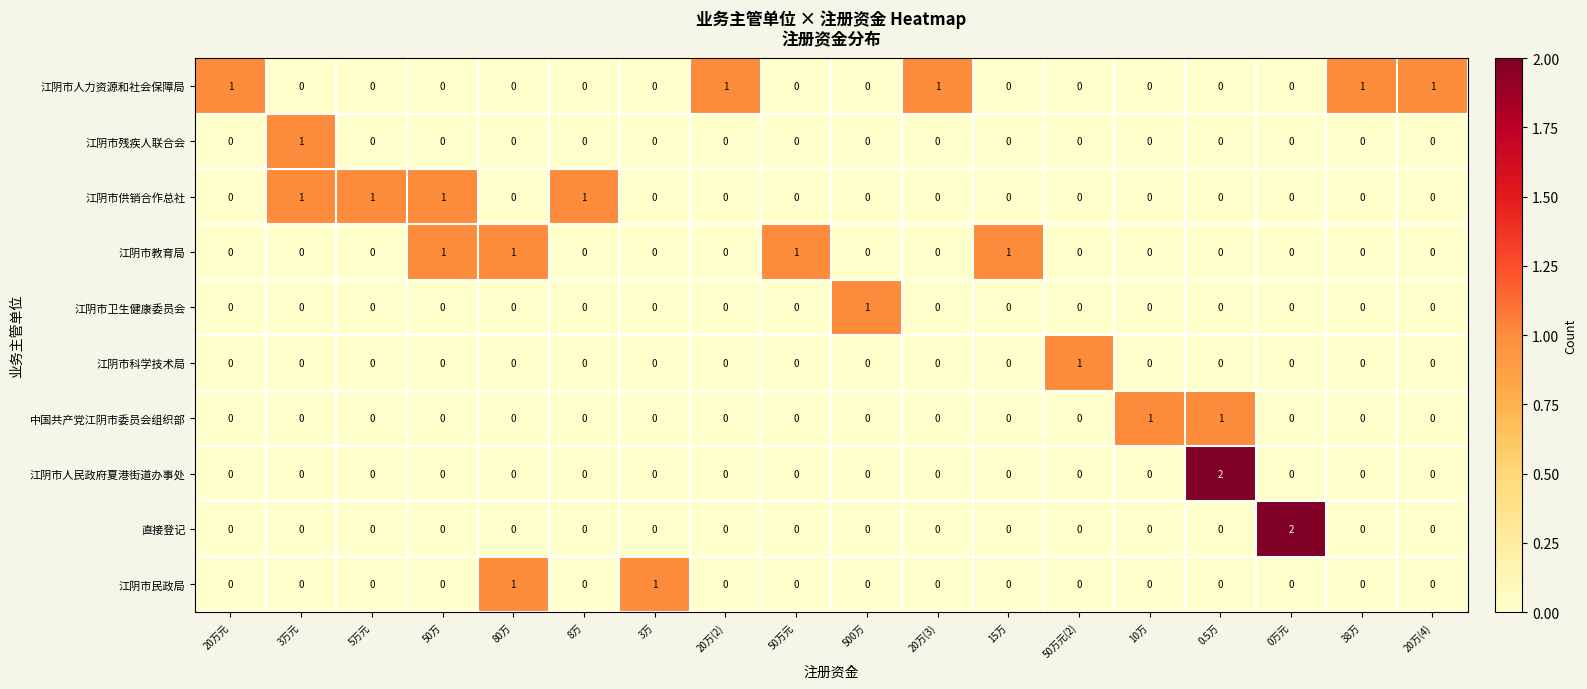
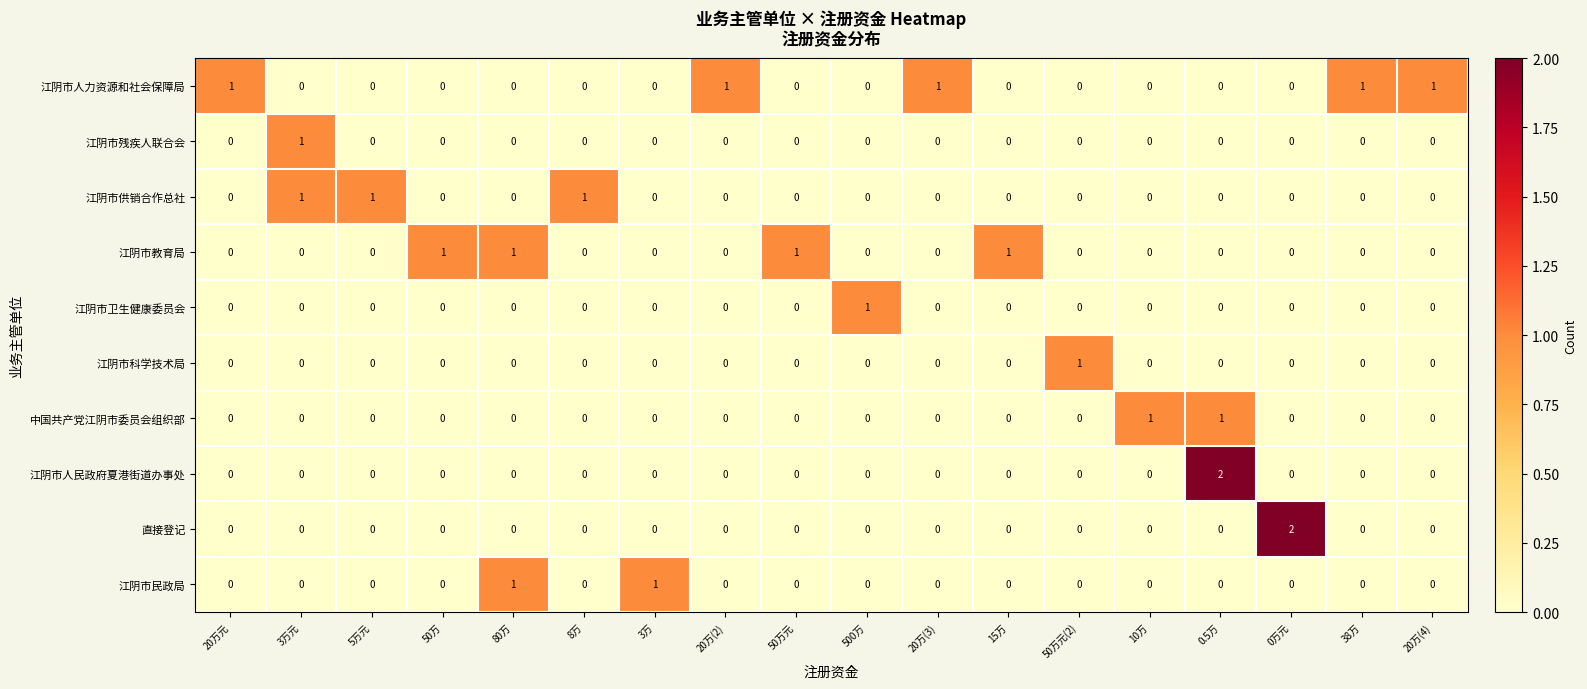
  {
    "江阴市人力资源和社会保障局": {
      "20万元": 1,
      "3万元": 0,
      "5万元": 0,
      "50万": 0,
      "80万": 0,
      "8万": 0,
      "3万": 0,
      "20万(2)": 1,
      "50万元": 0,
      "500万": 0,
      "20万(3)": 1,
      "15万": 0,
      "50万元(2)": 0,
      "10万": 0,
      "0.5万": 0,
      "0万元": 0,
      "38万": 1,
      "20万(4)": 1
    },
    "江阴市残疾人联合会": {
      "20万元": 0,
      "3万元": 1,
      "5万元": 0,
      "50万": 0,
      "80万": 0,
      "8万": 0,
      "3万": 0,
      "20万(2)": 0,
      "50万元": 0,
      "500万": 0,
      "20万(3)": 0,
      "15万": 0,
      "50万元(2)": 0,
      "10万": 0,
      "0.5万": 0,
      "0万元": 0,
      "38万": 0,
      "20万(4)": 0
    },
    "江阴市供销合作总社": {
      "20万元": 0,
      "3万元": 1,
      "5万元": 1,
-     "50万": 1,
+     "50万": 0,
      "80万": 0,
      "8万": 1,
      "3万": 0,
      "20万(2)": 0,
      "50万元": 0,
      "500万": 0,
      "20万(3)": 0,
      "15万": 0,
      "50万元(2)": 0,
      "10万": 0,
      "0.5万": 0,
      "0万元": 0,
      "38万": 0,
      "20万(4)": 0
    },
    "江阴市教育局": {
      "20万元": 0,
      "3万元": 0,
      "5万元": 0,
      "50万": 1,
      "80万": 1,
      "8万": 0,
      "3万": 0,
      "20万(2)": 0,
      "50万元": 1,
      "500万": 0,
      "20万(3)": 0,
      "15万": 1,
      "50万元(2)": 0,
      "10万": 0,
      "0.5万": 0,
      "0万元": 0,
      "38万": 0,
      "20万(4)": 0
    },
    "江阴市卫生健康委员会": {
      "20万元": 0,
      "3万元": 0,
      "5万元": 0,
      "50万": 0,
      "80万": 0,
      "8万": 0,
      "3万": 0,
      "20万(2)": 0,
      "50万元": 0,
      "500万": 1,
      "20万(3)": 0,
      "15万": 0,
      "50万元(2)": 0,
      "10万": 0,
      "0.5万": 0,
      "0万元": 0,
      "38万": 0,
      "20万(4)": 0
    },
    "江阴市科学技术局": {
      "20万元": 0,
      "3万元": 0,
      "5万元": 0,
      "50万": 0,
      "80万": 0,
      "8万": 0,
      "3万": 0,
      "20万(2)": 0,
      "50万元": 0,
      "500万": 0,
      "20万(3)": 0,
      "15万": 0,
      "50万元(2)": 1,
      "10万": 0,
      "0.5万": 0,
      "0万元": 0,
      "38万": 0,
      "20万(4)": 0
    },
    "中国共产党江阴市委员会组织部": {
      "20万元": 0,
      "3万元": 0,
      "5万元": 0,
      "50万": 0,
      "80万": 0,
      "8万": 0,
      "3万": 0,
      "20万(2)": 0,
      "50万元": 0,
      "500万": 0,
      "20万(3)": 0,
      "15万": 0,
      "50万元(2)": 0,
      "10万": 1,
      "0.5万": 1,
      "0万元": 0,
      "38万": 0,
      "20万(4)": 0
    },
    "江阴市人民政府夏港街道办事处": {
      "20万元": 0,
      "3万元": 0,
      "5万元": 0,
      "50万": 0,
      "80万": 0,
      "8万": 0,
      "3万": 0,
      "20万(2)": 0,
      "50万元": 0,
      "500万": 0,
      "20万(3)": 0,
      "15万": 0,
      "50万元(2)": 0,
      "10万": 0,
      "0.5万": 2,
      "0万元": 0,
      "38万": 0,
      "20万(4)": 0
    },
    "直接登记": {
      "20万元": 0,
      "3万元": 0,
      "5万元": 0,
      "50万": 0,
      "80万": 0,
      "8万": 0,
      "3万": 0,
      "20万(2)": 0,
      "50万元": 0,
      "500万": 0,
      "20万(3)": 0,
      "15万": 0,
      "50万元(2)": 0,
      "10万": 0,
      "0.5万": 0,
      "0万元": 2,
      "38万": 0,
      "20万(4)": 0
    },
    "江阴市民政局": {
      "20万元": 0,
      "3万元": 0,
      "5万元": 0,
      "50万": 0,
      "80万": 1,
      "8万": 0,
      "3万": 1,
      "20万(2)": 0,
      "50万元": 0,
      "500万": 0,
      "20万(3)": 0,
      "15万": 0,
      "50万元(2)": 0,
      "10万": 0,
      "0.5万": 0,
      "0万元": 0,
      "38万": 0,
      "20万(4)": 0
    }
  }
